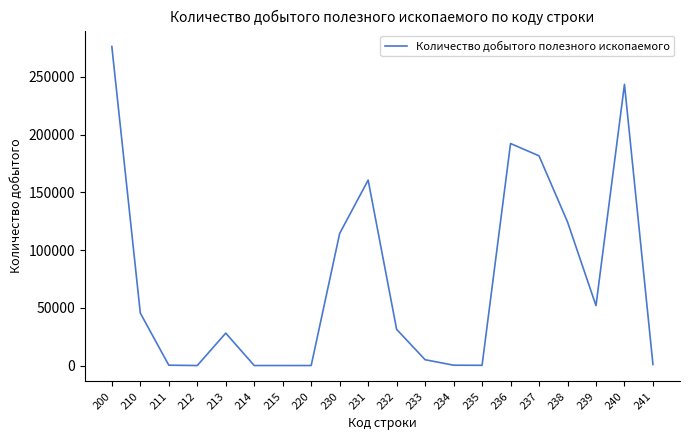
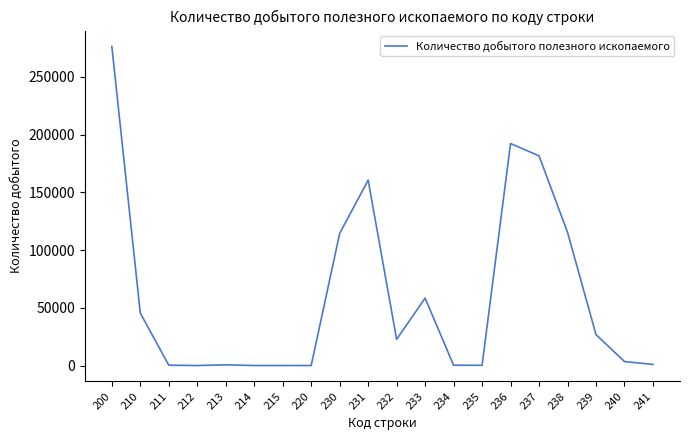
  {
    "200": 276000,
    "210": 45000,
    "211": 0,
    "212": 0,
-   "213": 28000,
+   "213": 1000,
    "214": 0,
    "215": 0,
    "220": 0,
    "230": 114000,
    "231": 161000,
-   "232": 31000,
-   "233": 5000,
+   "232": 23000,
+   "233": 58000,
    "234": 0,
    "235": 0,
    "236": 192000,
    "237": 182000,
-   "238": 124000,
-   "239": 52000,
-   "240": 243000,
+   "238": 115000,
+   "239": 27000,
+   "240": 3000,
    "241": 1000
  }
